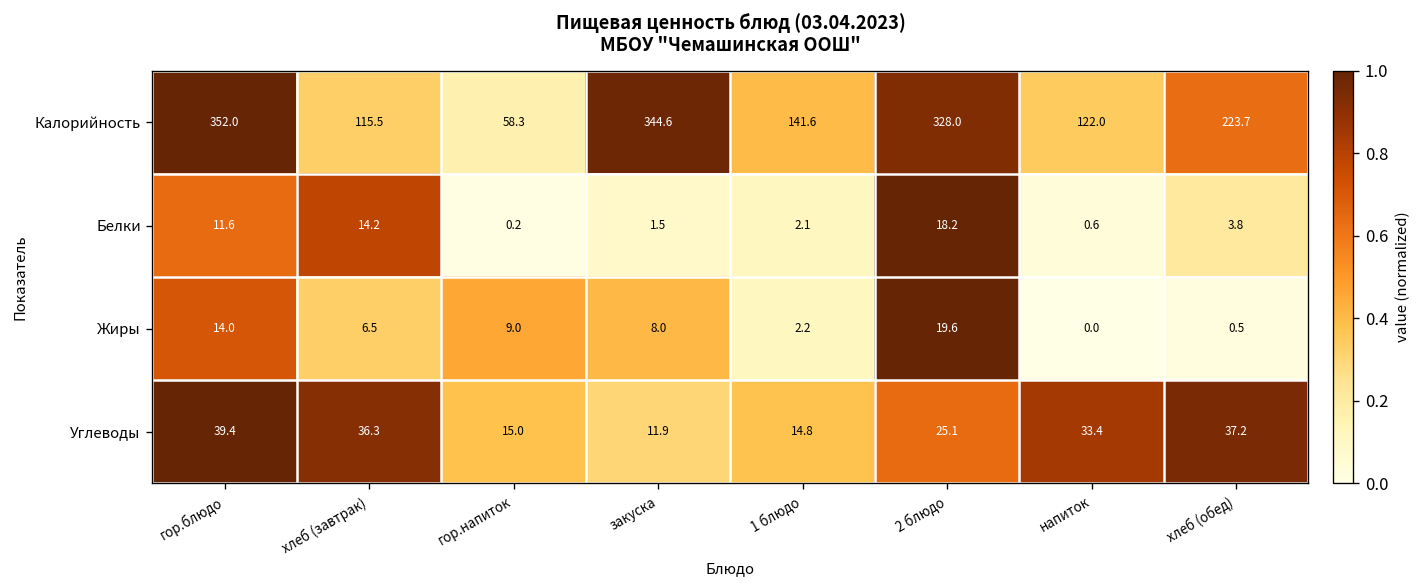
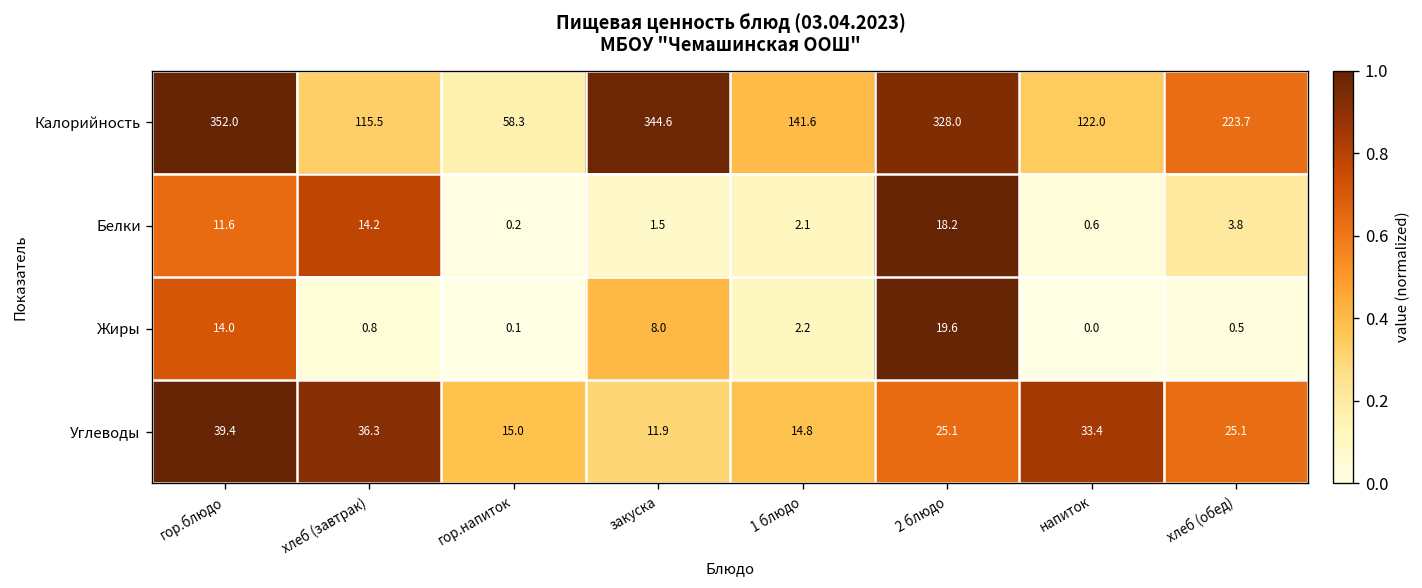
  {
    "Калорийность": {
      "гор.блюдо": 352.0,
      "хлеб (завтрак)": 115.5,
      "гор.напиток": 58.3,
      "закуска": 344.6,
      "1 блюдо": 141.6,
      "2 блюдо": 328.0,
      "напиток": 122.0,
      "хлеб (обед)": 223.7
    },
    "Белки": {
      "гор.блюдо": 11.6,
      "хлеб (завтрак)": 14.2,
      "гор.напиток": 0.2,
      "закуска": 1.5,
      "1 блюдо": 2.1,
      "2 блюдо": 18.2,
      "напиток": 0.6,
      "хлеб (обед)": 3.8
    },
    "Жиры": {
      "гор.блюдо": 14.0,
-     "хлеб (завтрак)": 6.5,
-     "гор.напиток": 9.0,
+     "хлеб (завтрак)": 0.8,
+     "гор.напиток": 0.1,
      "закуска": 8.0,
      "1 блюдо": 2.2,
      "2 блюдо": 19.6,
      "напиток": 0.0,
      "хлеб (обед)": 0.5
    },
    "Углеводы": {
      "гор.блюдо": 39.4,
      "хлеб (завтрак)": 36.3,
      "гор.напиток": 15.0,
      "закуска": 11.9,
      "1 блюдо": 14.8,
      "2 блюдо": 25.1,
      "напиток": 33.4,
-     "хлеб (обед)": 37.2
+     "хлеб (обед)": 25.1
    }
  }
